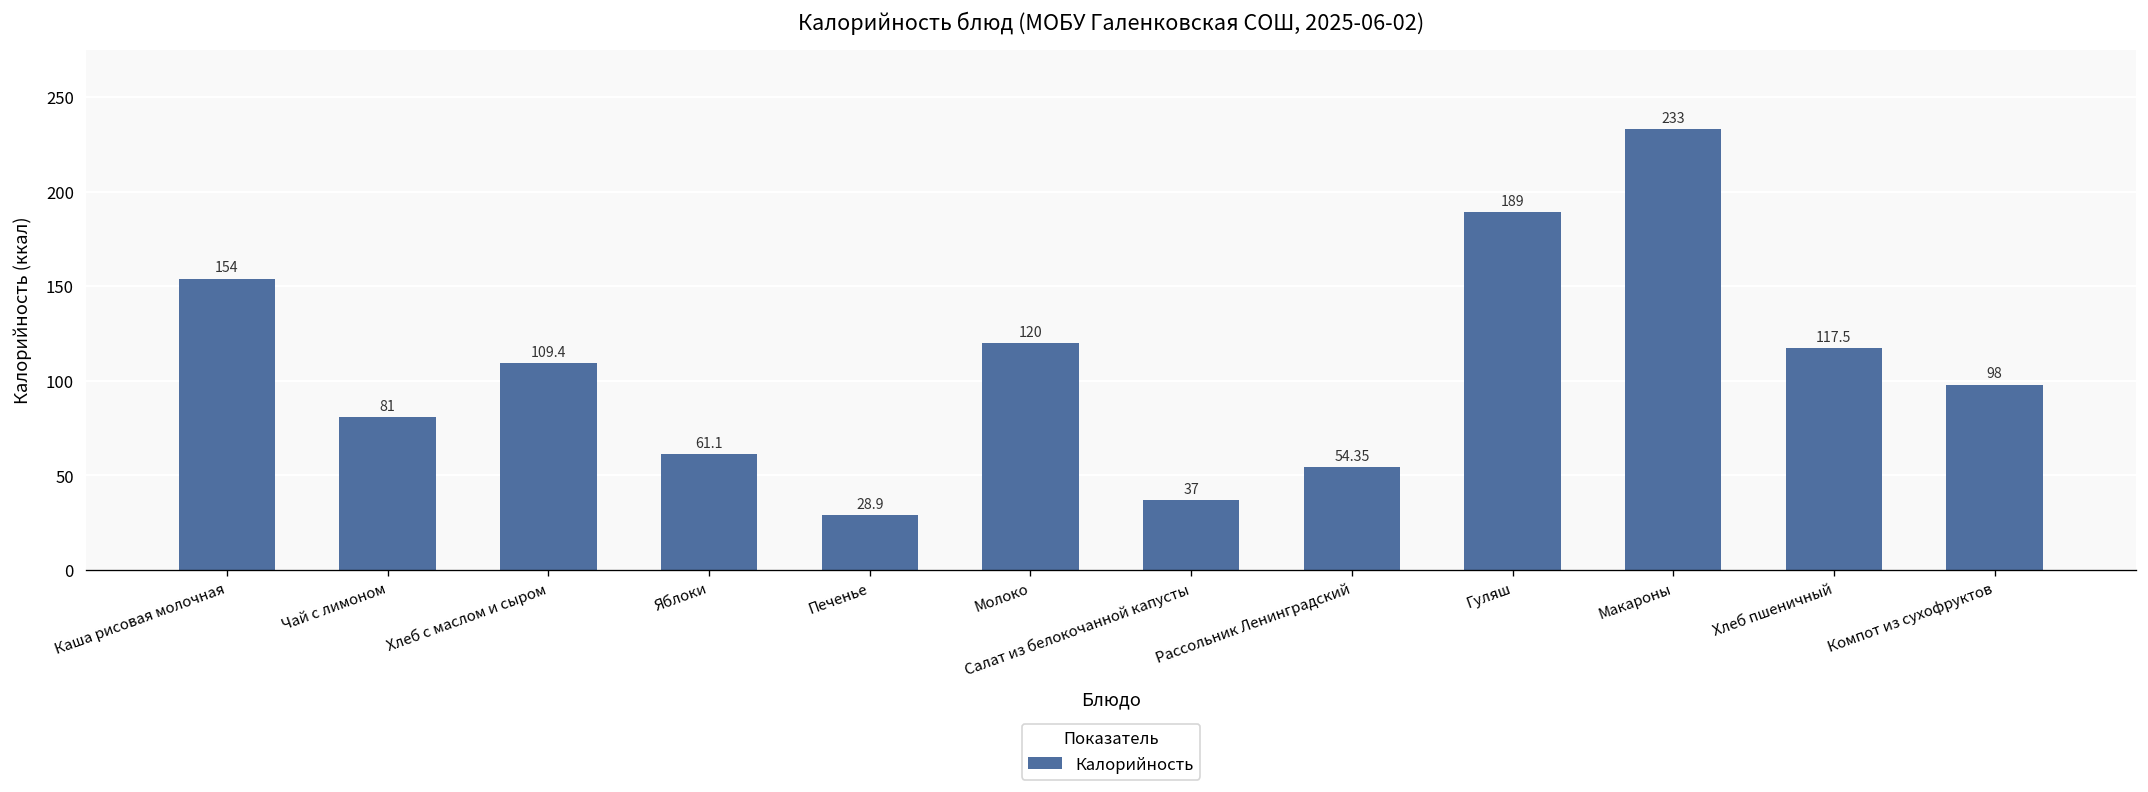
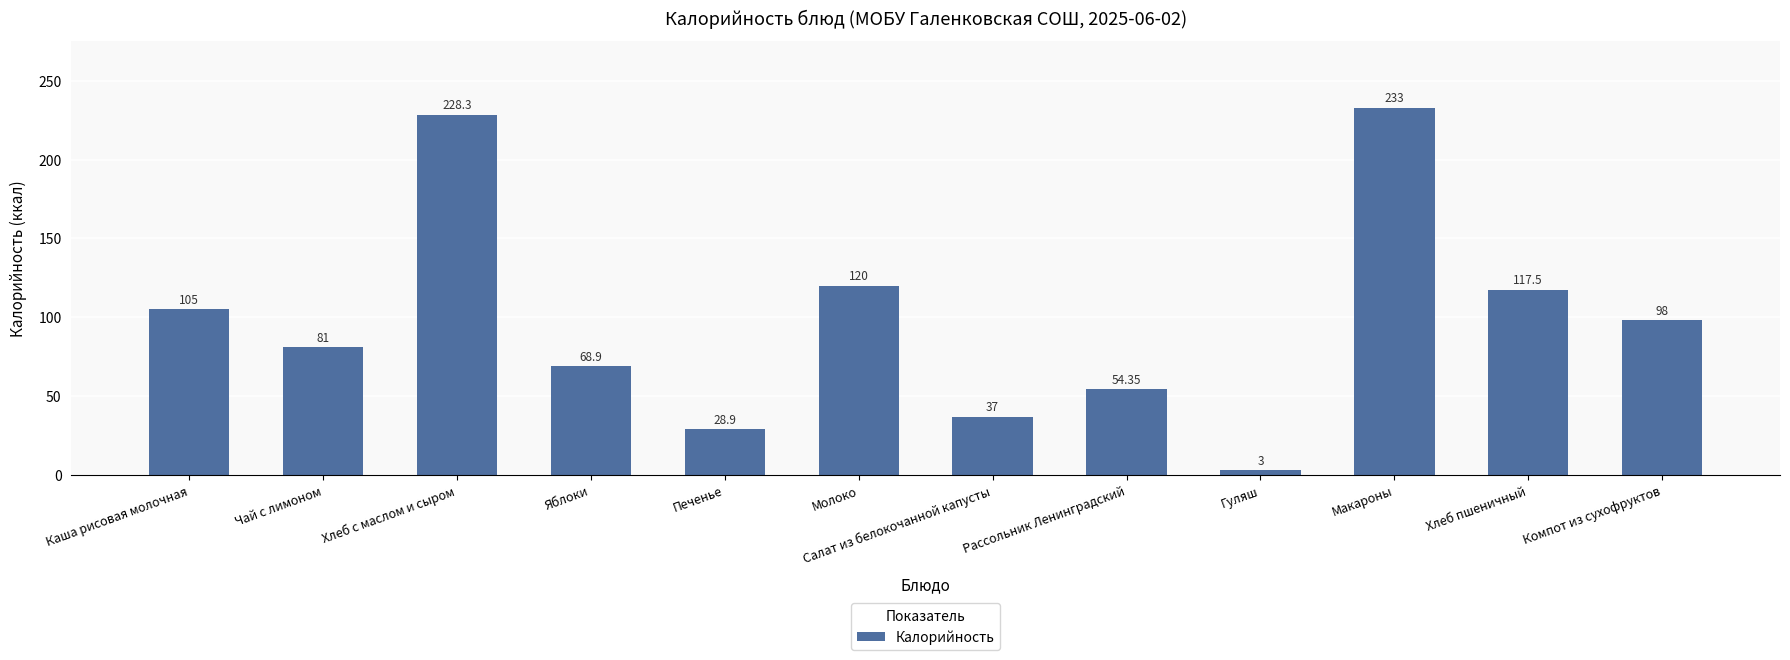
  {
-   "Каша рисовая молочная": 154,
+   "Каша рисовая молочная": 105,
    "Чай с лимоном": 81,
-   "Хлеб с маслом и сыром": 109.4,
-   "Яблоки": 61.1,
+   "Хлеб с маслом и сыром": 228.3,
+   "Яблоки": 68.9,
    "Печенье": 28.9,
    "Молоко": 120,
    "Салат из белокочанной капусты": 37,
    "Рассольник Ленинградский": 54.35,
-   "Гуляш": 189,
+   "Гуляш": 3,
    "Макароны": 233,
    "Хлеб пшеничный": 117.5,
    "Компот из сухофруктов": 98
  }
